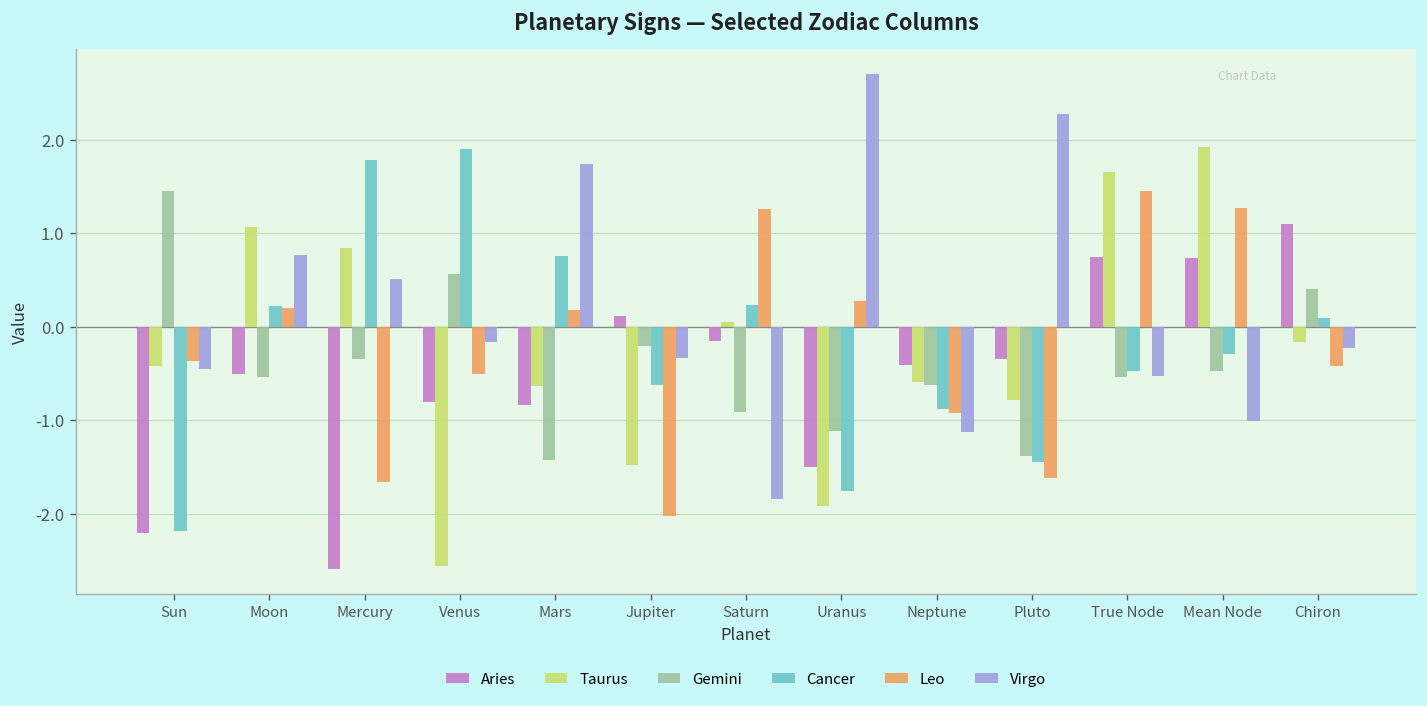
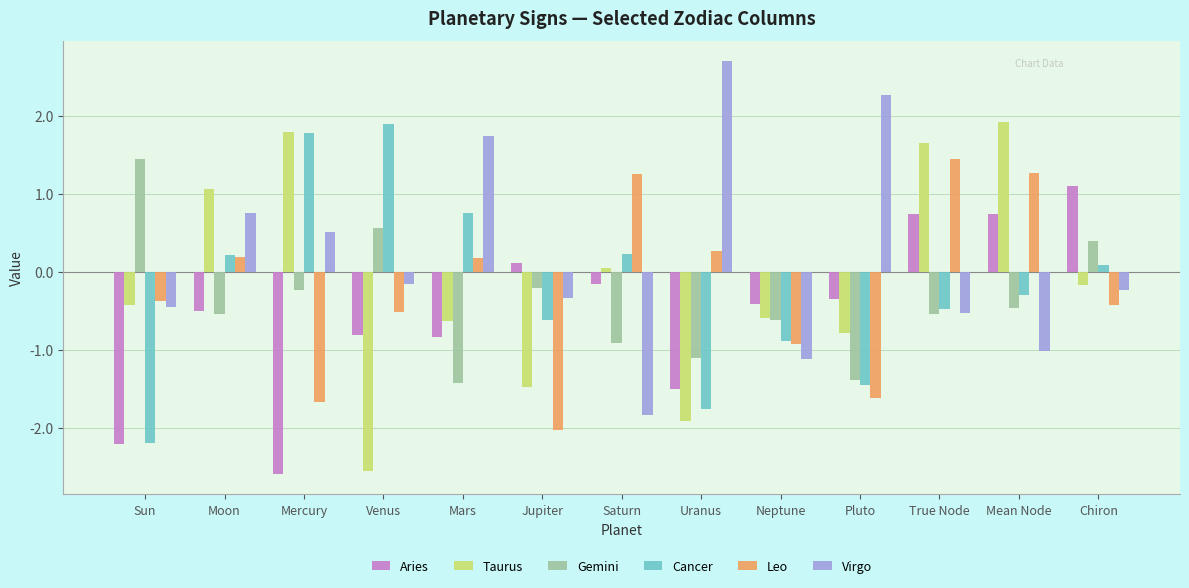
  {
    "Taurus": {
      "Sun": -0.4,
      "Moon": 1.1,
-     "Mercury": 0.8,
+     "Mercury": 1.8,
      "Venus": -2.6,
      "Mars": -0.6,
      "Jupiter": -1.5,
      "Saturn": 0.1,
      "Uranus": -1.9,
      "Neptune": -0.6,
      "Pluto": -0.8,
      "True Node": 1.7,
      "Mean Node": 1.9,
      "Chiron": -0.2
    },
    "Gemini": {
      "Sun": 1.4,
      "Moon": -0.5,
-     "Mercury": -0.3,
+     "Mercury": -0.2,
      "Venus": 0.6,
      "Mars": -1.4,
      "Jupiter": -0.2,
      "Saturn": -0.9,
      "Uranus": -1.1,
      "Neptune": -0.6,
      "Pluto": -1.4,
      "True Node": -0.5,
      "Mean Node": -0.5,
      "Chiron": 0.4
    },
    "Cancer": {
      "Sun": -2.2,
      "Moon": 0.2,
      "Mercury": 1.8,
      "Venus": 1.9,
      "Mars": 0.8,
      "Jupiter": -0.6,
      "Saturn": 0.2,
      "Uranus": -1.8,
      "Neptune": -0.9,
      "Pluto": -1.4,
      "True Node": -0.5,
      "Mean Node": -0.3,
      "Chiron": 0.1
    },
    "Leo": {
      "Sun": -0.4,
      "Moon": 0.2,
      "Mercury": -1.7,
      "Venus": -0.5,
      "Mars": 0.2,
      "Jupiter": -2.0,
      "Saturn": 1.3,
      "Uranus": 0.3,
      "Neptune": -0.9,
      "Pluto": -1.6,
      "True Node": 1.4,
      "Mean Node": 1.3,
      "Chiron": -0.4
    }
  }
